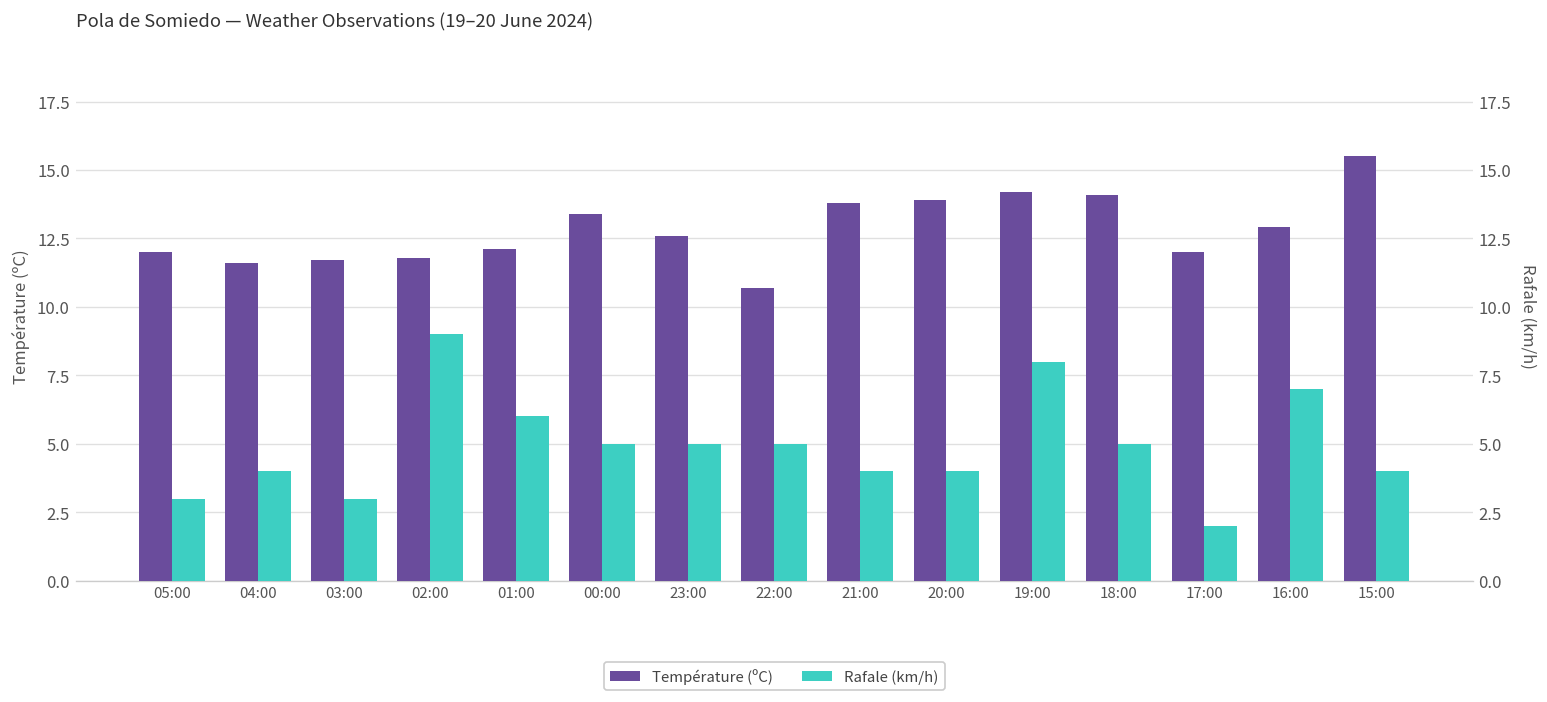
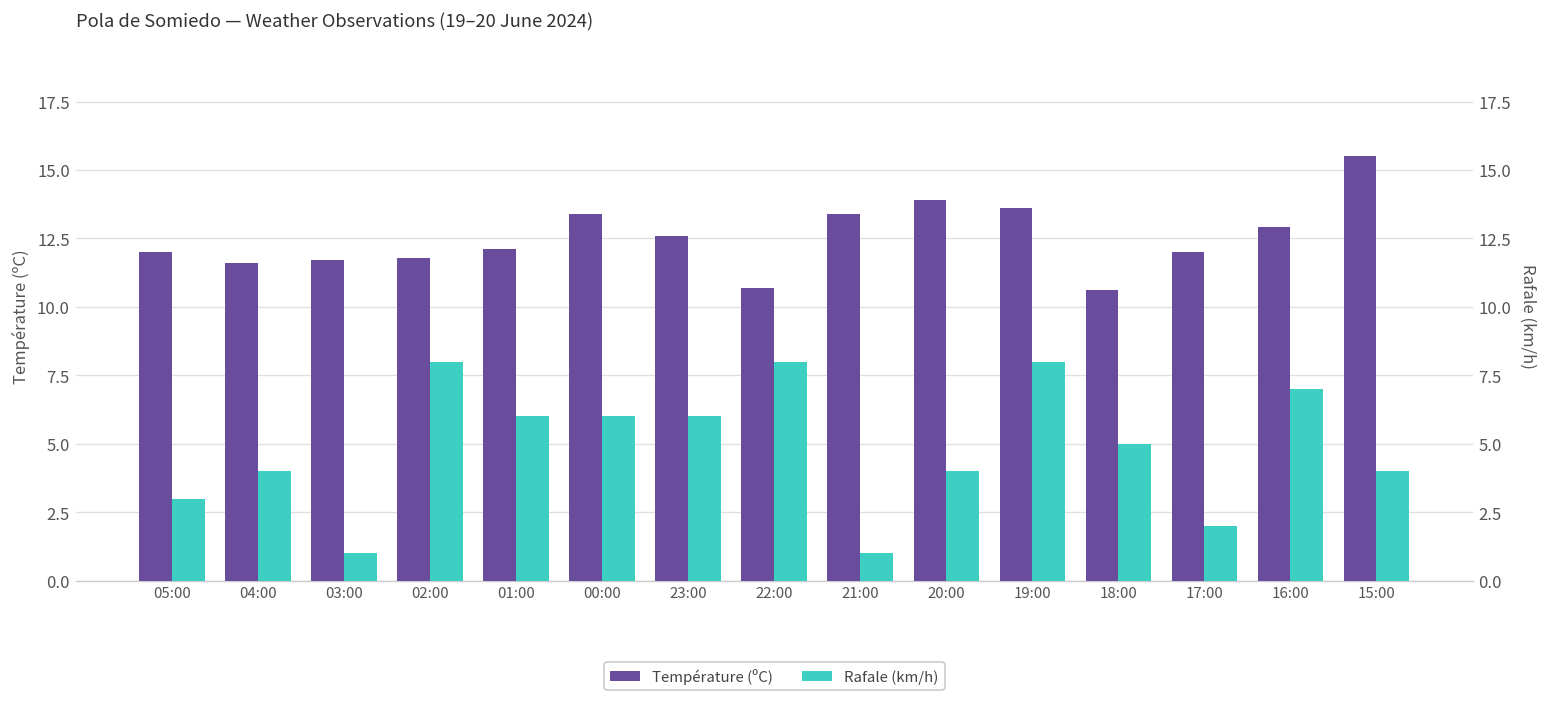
  {
    "Température (ºC)": {
      "05:00": 12.0,
      "04:00": 11.6,
      "03:00": 11.7,
      "02:00": 11.8,
      "01:00": 12.1,
      "00:00": 13.4,
      "23:00": 12.6,
      "22:00": 10.7,
-     "21:00": 13.8,
+     "21:00": 13.4,
      "20:00": 13.9,
-     "19:00": 14.2,
-     "18:00": 14.1,
+     "19:00": 13.6,
+     "18:00": 10.6,
      "17:00": 12.0,
      "16:00": 12.9,
      "15:00": 15.5
    },
    "Rafale (km/h)": {
      "05:00": 3,
      "04:00": 4,
-     "03:00": 3,
-     "02:00": 9,
+     "03:00": 1,
+     "02:00": 8,
      "01:00": 6,
-     "00:00": 5,
-     "23:00": 5,
-     "22:00": 5,
-     "21:00": 4,
+     "00:00": 6,
+     "23:00": 6,
+     "22:00": 8,
+     "21:00": 1,
      "20:00": 4,
      "19:00": 8,
      "18:00": 5,
      "17:00": 2,
      "16:00": 7,
      "15:00": 4
    }
  }
